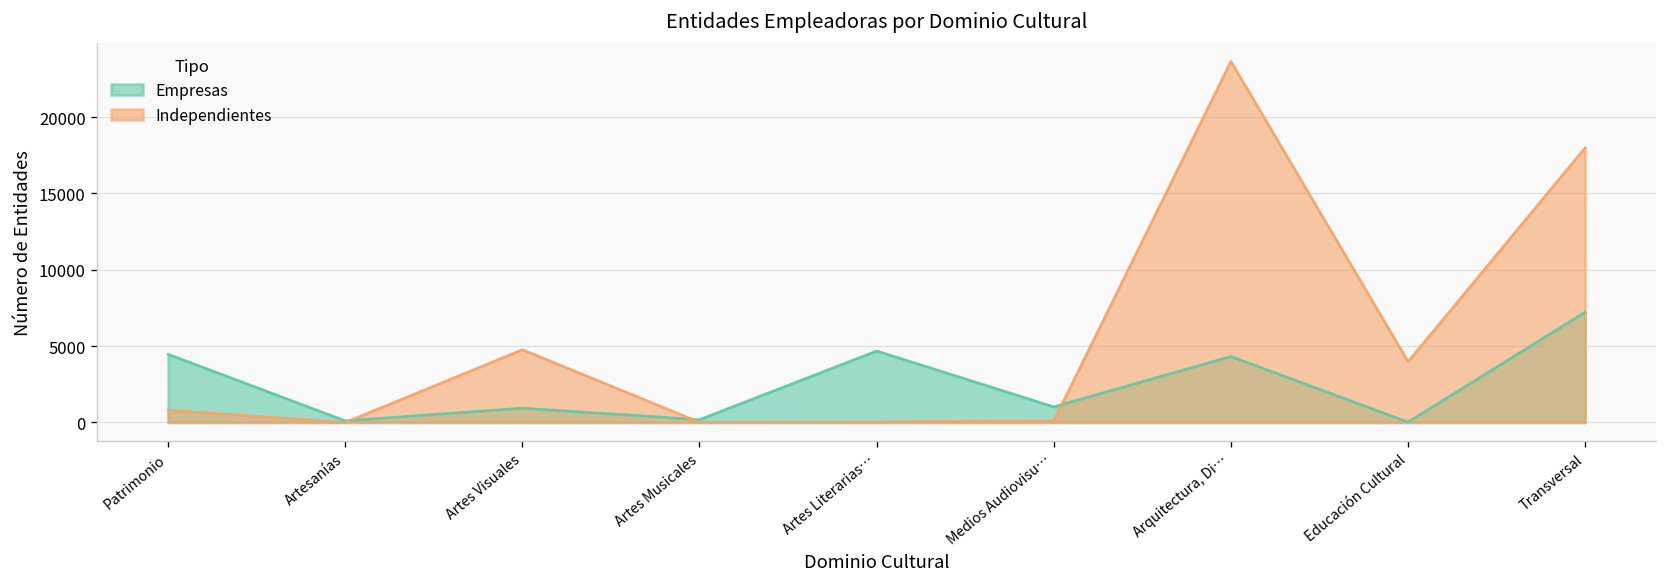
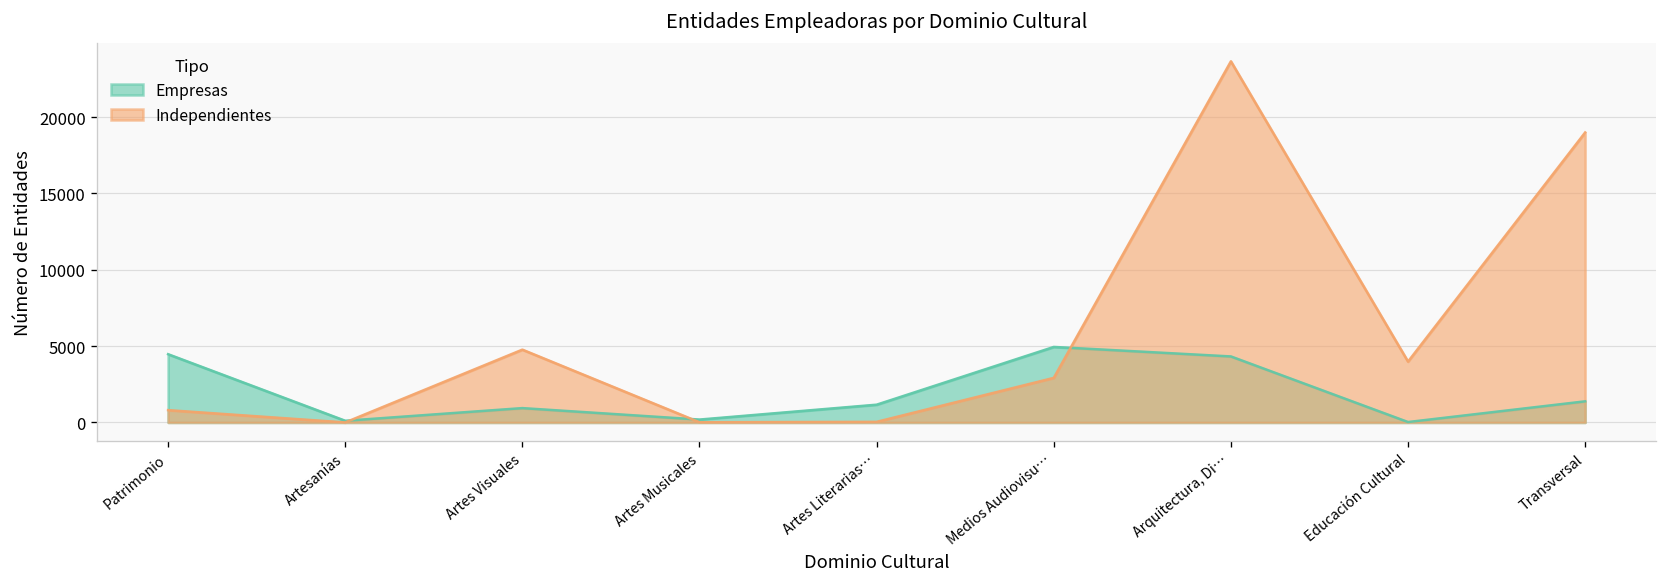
  {
    "Empresas": {
      "Patrimonio": 4500,
      "Artes Visuales": 900,
-     "Artes Literarias…": 4700,
-     "Medios Audiovisu…": 1000,
+     "Artes Literarias…": 1200,
+     "Medios Audiovisu…": 4900,
      "Arquitectura, Di…": 4300,
      "Educación Cultural": 0,
-     "Transversal": 7200
+     "Transversal": 1400
    },
    "Independientes": {
      "Patrimonio": 800,
      "Artes Visuales": 4800,
      "Artes Literarias…": 0,
-     "Medios Audiovisu…": 100,
+     "Medios Audiovisu…": 2900,
      "Arquitectura, Di…": 23600,
      "Educación Cultural": 4000,
-     "Transversal": 18000
+     "Transversal": 19000
    }
  }
